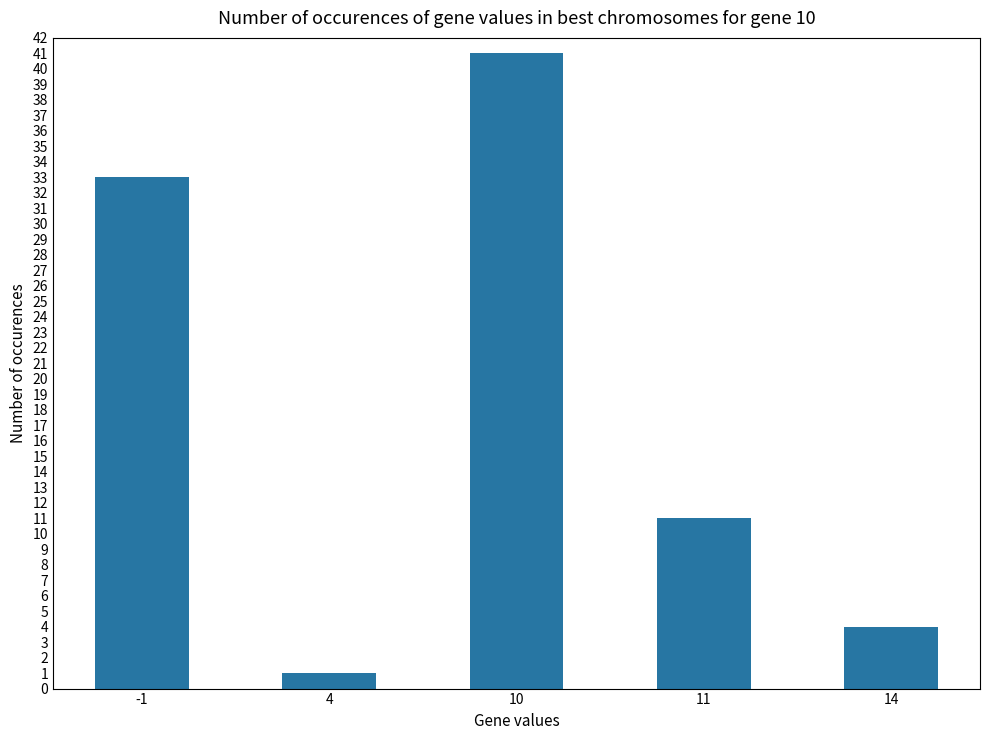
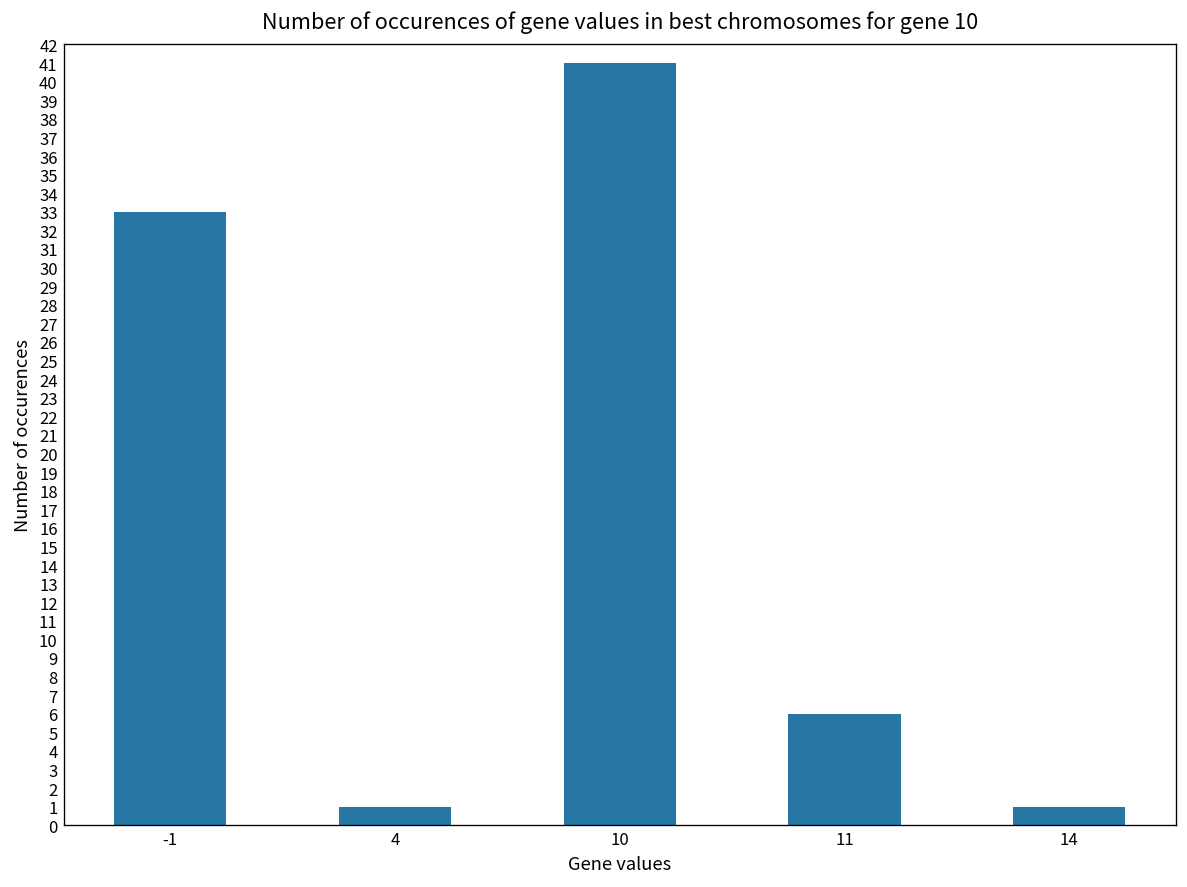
  {
    "-1": 33,
    "4": 1,
    "10": 41,
-   "11": 11,
-   "14": 4
+   "11": 6,
+   "14": 1
  }
